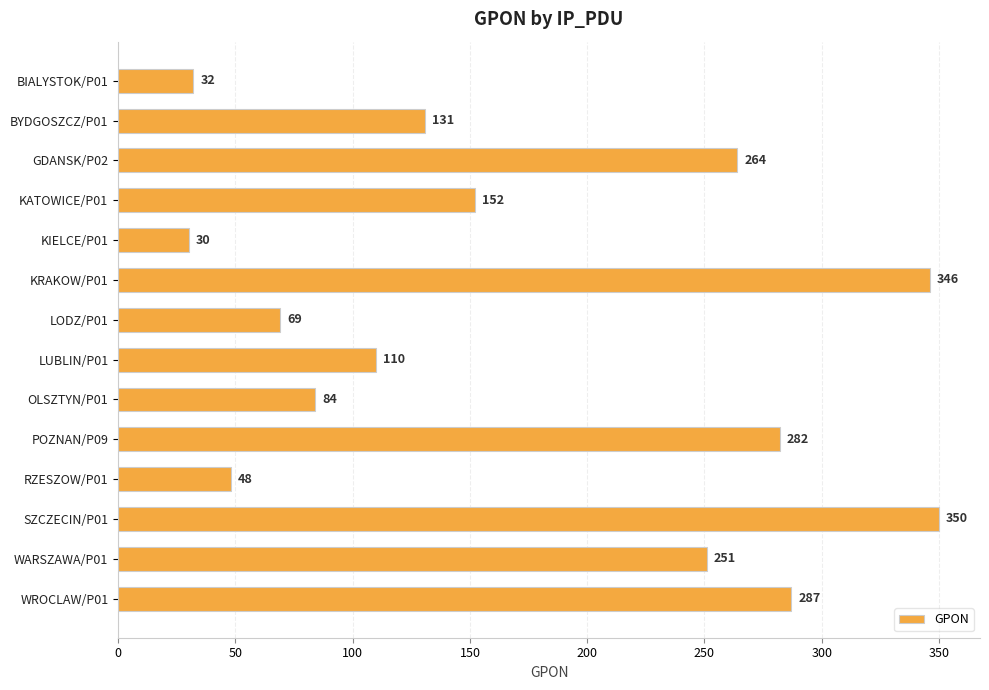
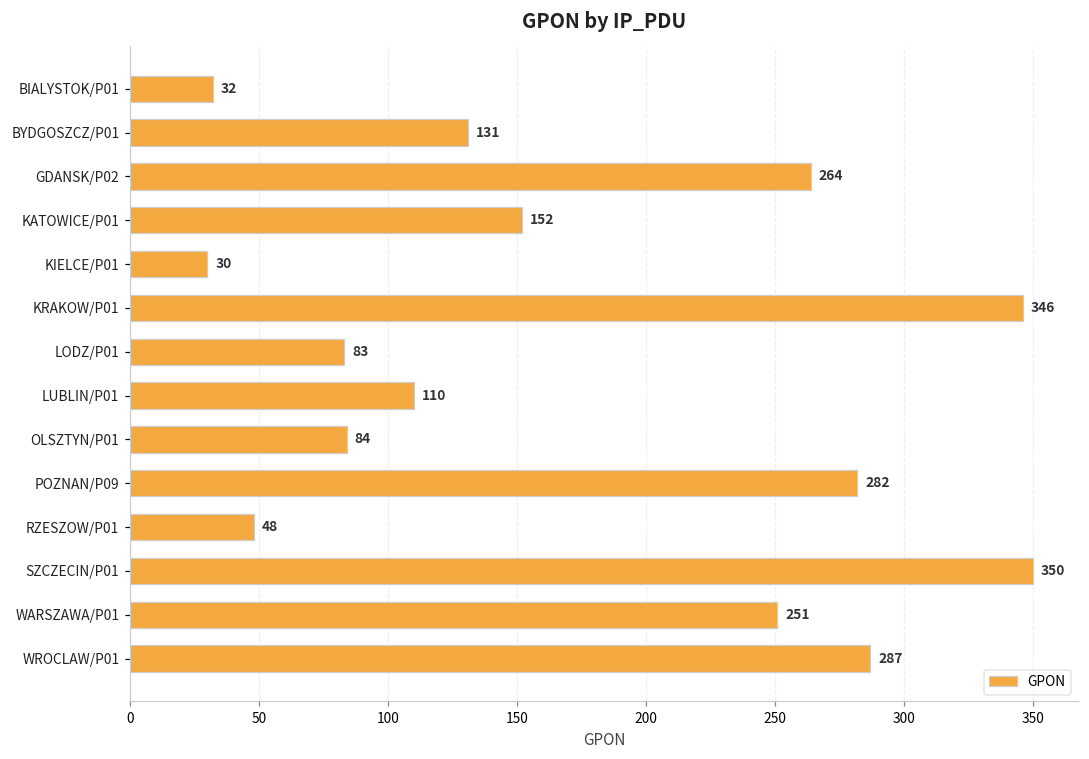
  {
    "BIALYSTOK/P01": 32,
    "BYDGOSZCZ/P01": 131,
    "GDANSK/P02": 264,
    "KATOWICE/P01": 152,
    "KIELCE/P01": 30,
    "KRAKOW/P01": 346,
-   "LODZ/P01": 69,
+   "LODZ/P01": 83,
    "LUBLIN/P01": 110,
    "OLSZTYN/P01": 84,
    "POZNAN/P09": 282,
    "RZESZOW/P01": 48,
    "SZCZECIN/P01": 350,
    "WARSZAWA/P01": 251,
    "WROCLAW/P01": 287
  }
